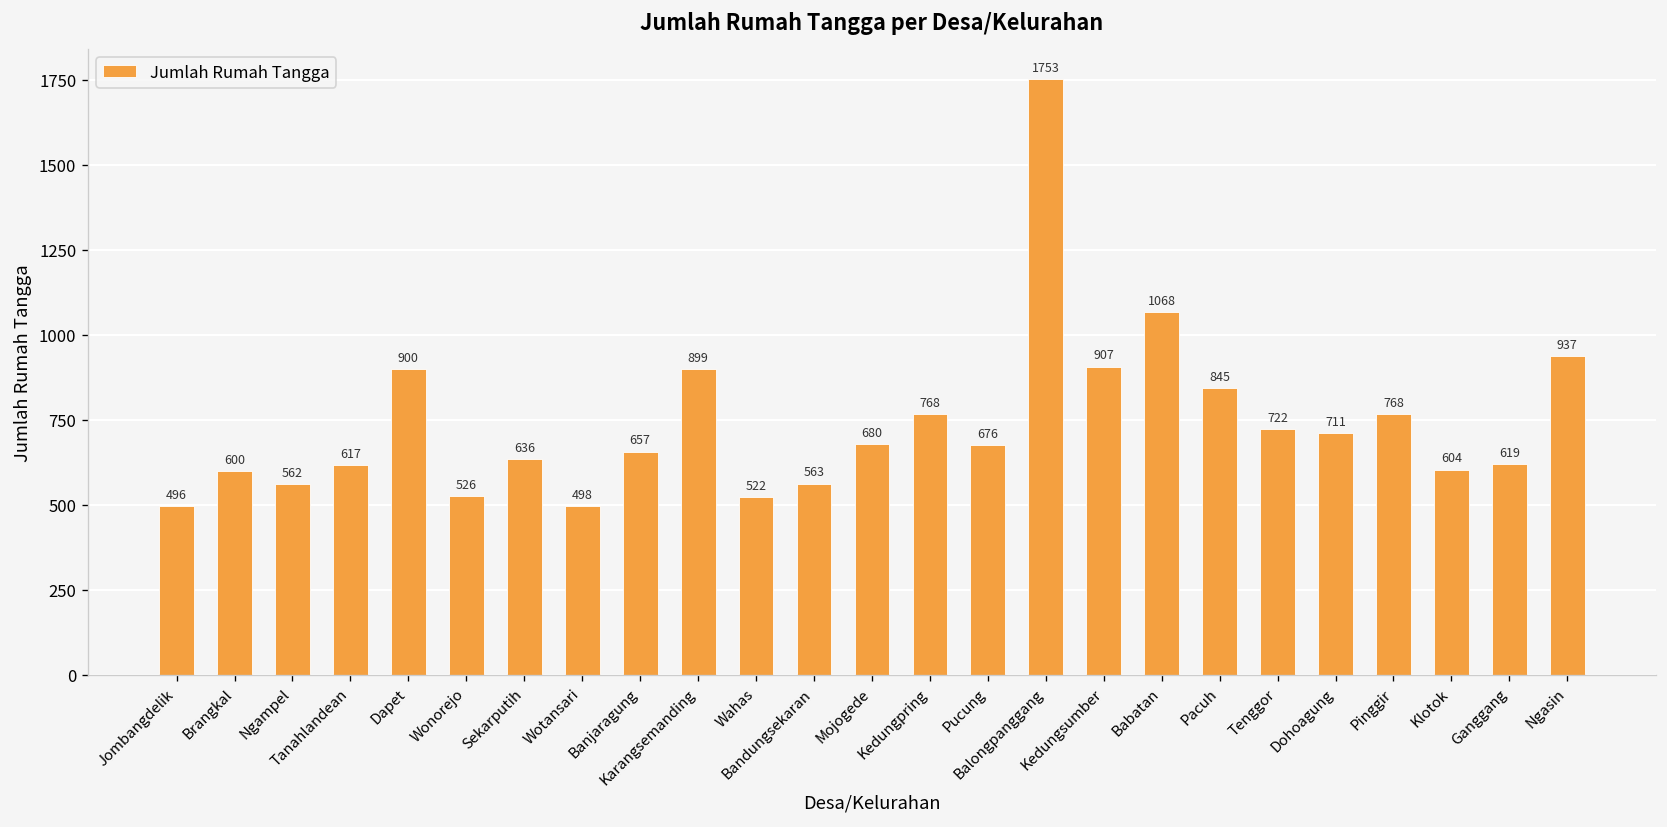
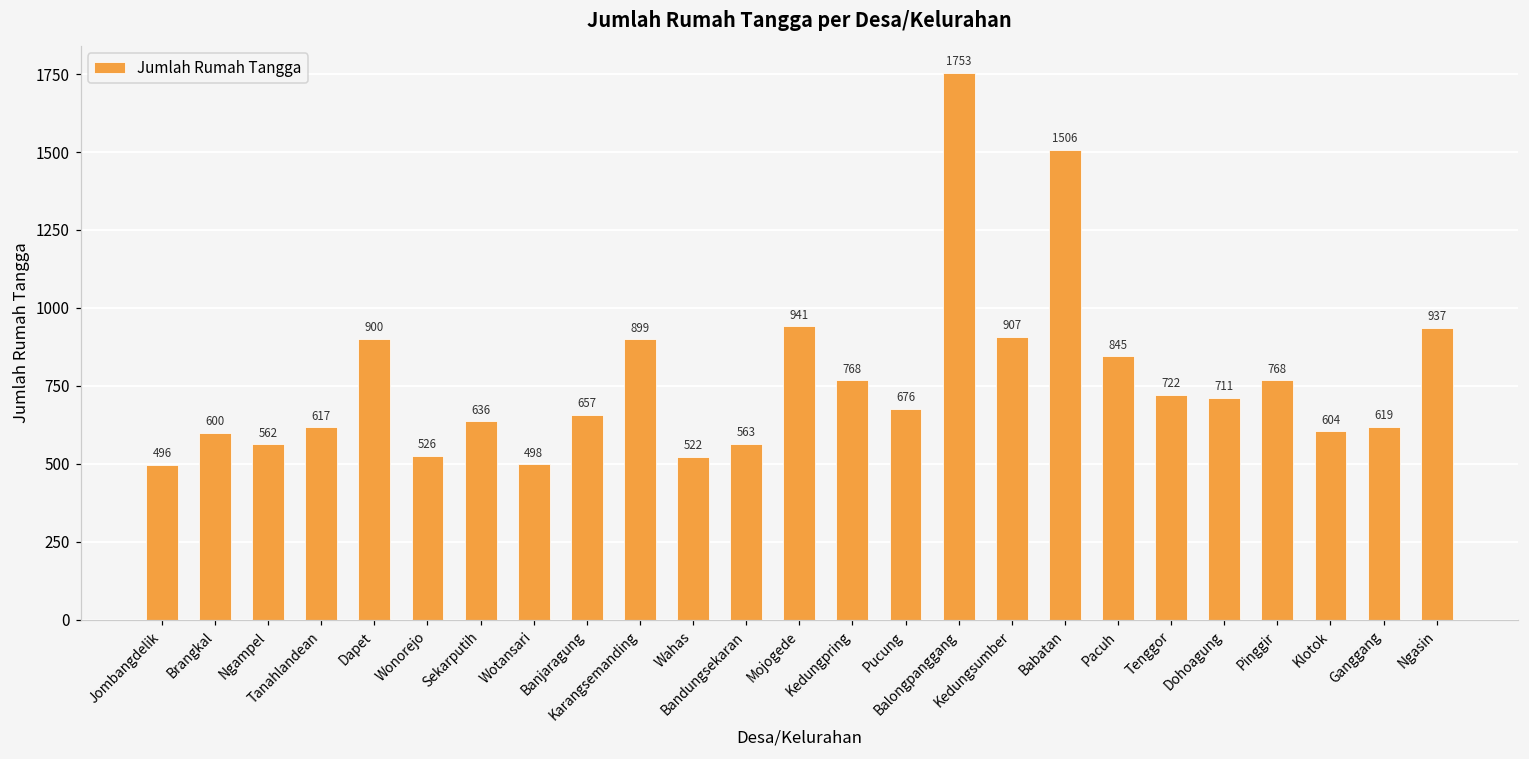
  {
    "Jombangdelik": 496,
    "Brangkal": 600,
    "Ngampel": 562,
    "Tanahlandean": 617,
    "Dapet": 900,
    "Wonorejo": 526,
    "Sekarputih": 636,
    "Wotansari": 498,
    "Banjaragung": 657,
    "Karangsemanding": 899,
    "Wahas": 522,
    "Bandungsekaran": 563,
-   "Mojogede": 680,
+   "Mojogede": 941,
    "Kedungpring": 768,
    "Pucung": 676,
    "Balongpanggang": 1753,
    "Kedungsumber": 907,
-   "Babatan": 1068,
+   "Babatan": 1506,
    "Pacuh": 845,
    "Tenggor": 722,
    "Dohoagung": 711,
    "Pinggir": 768,
    "Klotok": 604,
    "Ganggang": 619,
    "Ngasin": 937
  }
